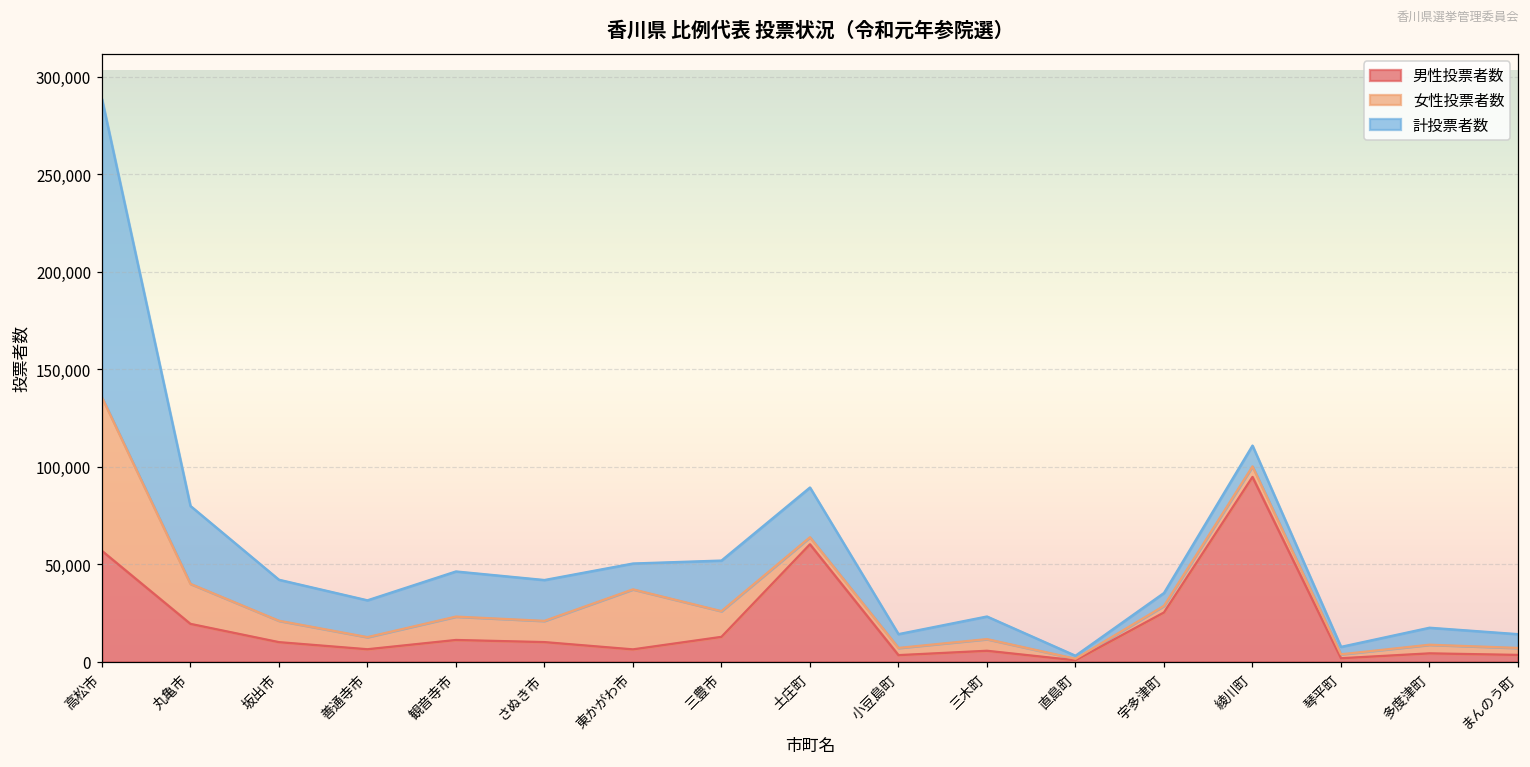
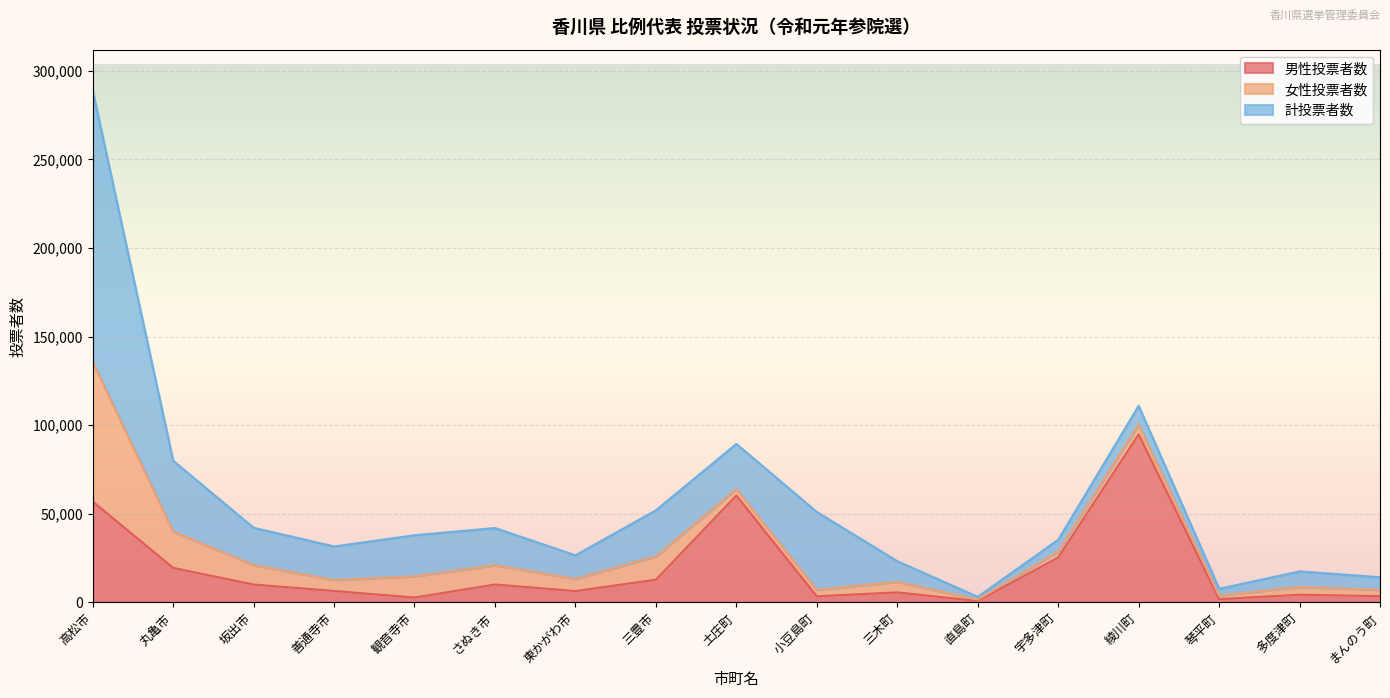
  {
    "男性投票者数": {
      "高松市": "57,000",
      "丸亀市": "19,000",
      "坂出市": "10,000",
      "善通寺市": "6,000",
-     "観音寺市": "11,000",
+     "観音寺市": "3,000",
      "さぬき市": "10,000",
      "東かがわ市": "6,000",
      "三豊市": "13,000",
      "土庄町": "60,000",
      "小豆島町": "3,000",
      "三木町": "6,000",
      "宇多津町": "25,000",
      "綾川町": "95,000",
      "琴平町": "2,000",
      "多度津町": "4,000",
      "まんのう町": "4,000"
    },
    "女性投票者数": {
      "高松市": "79,000",
      "丸亀市": "21,000",
      "坂出市": "11,000",
      "善通寺市": "6,000",
      "観音寺市": "12,000",
      "さぬき市": "11,000",
-     "東かがわ市": "31,000",
+     "東かがわ市": "7,000",
      "三豊市": "13,000",
      "土庄町": "4,000",
      "小豆島町": "4,000",
      "三木町": "6,000",
      "宇多津町": "3,000",
      "綾川町": "5,000",
      "琴平町": "2,000",
      "多度津町": "4,000",
      "まんのう町": "4,000"
    },
    "計投票者数": {
      "高松市": "153,000",
      "丸亀市": "40,000",
      "坂出市": "21,000",
      "善通寺市": "19,000",
      "観音寺市": "23,000",
      "さぬき市": "21,000",
      "東かがわ市": "13,000",
      "三豊市": "26,000",
      "土庄町": "26,000",
-     "小豆島町": "7,000",
+     "小豆島町": "44,000",
      "三木町": "12,000",
      "直島町": "2,000",
      "宇多津町": "7,000",
      "綾川町": "11,000",
      "琴平町": "4,000",
      "多度津町": "9,000",
      "まんのう町": "7,000"
    }
  }
